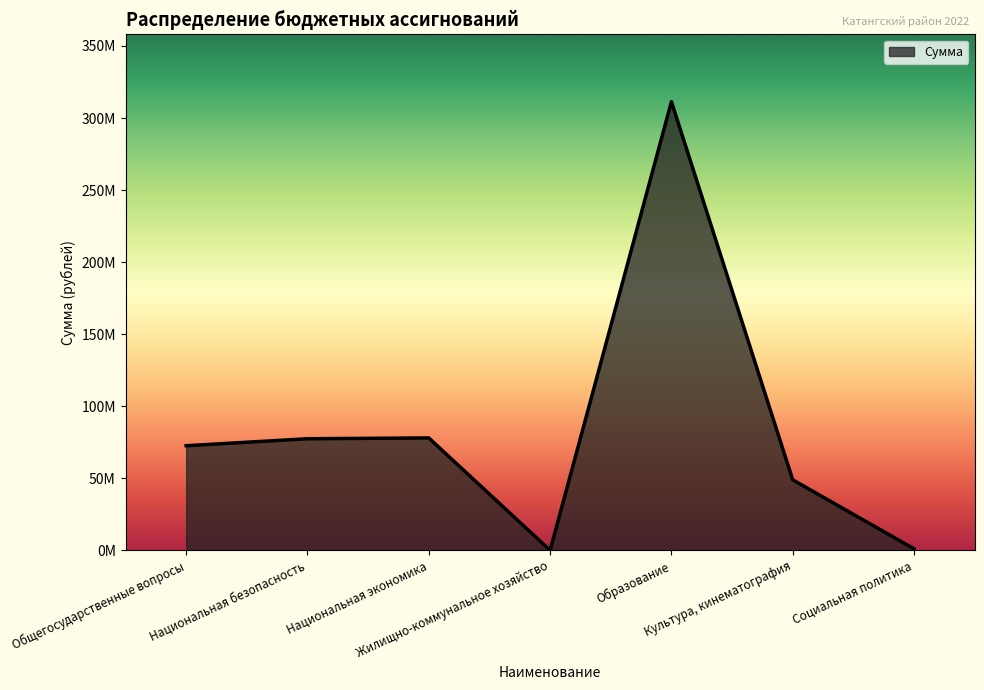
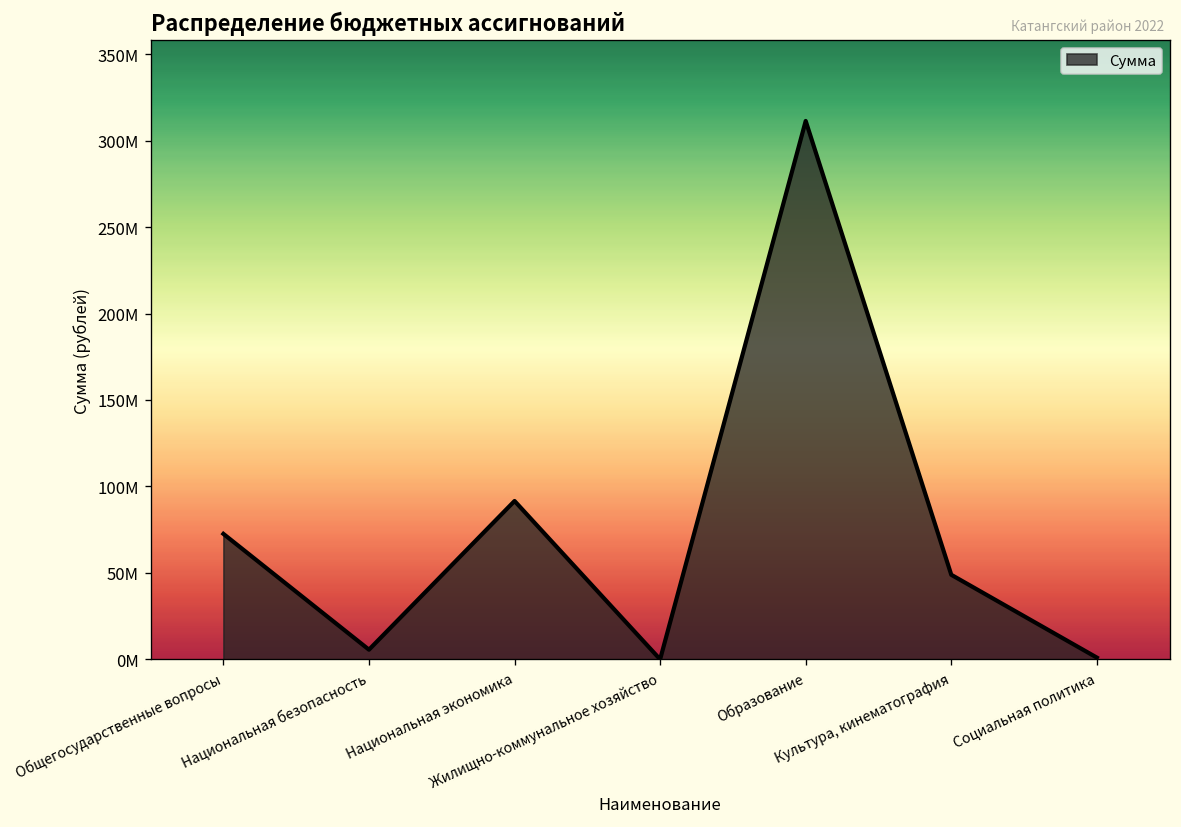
  {
    "Общегосударственные вопросы": 73000000,
-   "Национальная безопасность": 77000000,
-   "Национальная экономика": 78000000,
+   "Национальная безопасность": 6000000,
+   "Национальная экономика": 92000000,
    "Жилищно-коммунальное хозяйство": 0,
    "Образование": 311000000,
    "Культура, кинематография": 49000000,
    "Социальная политика": 1000000
  }
